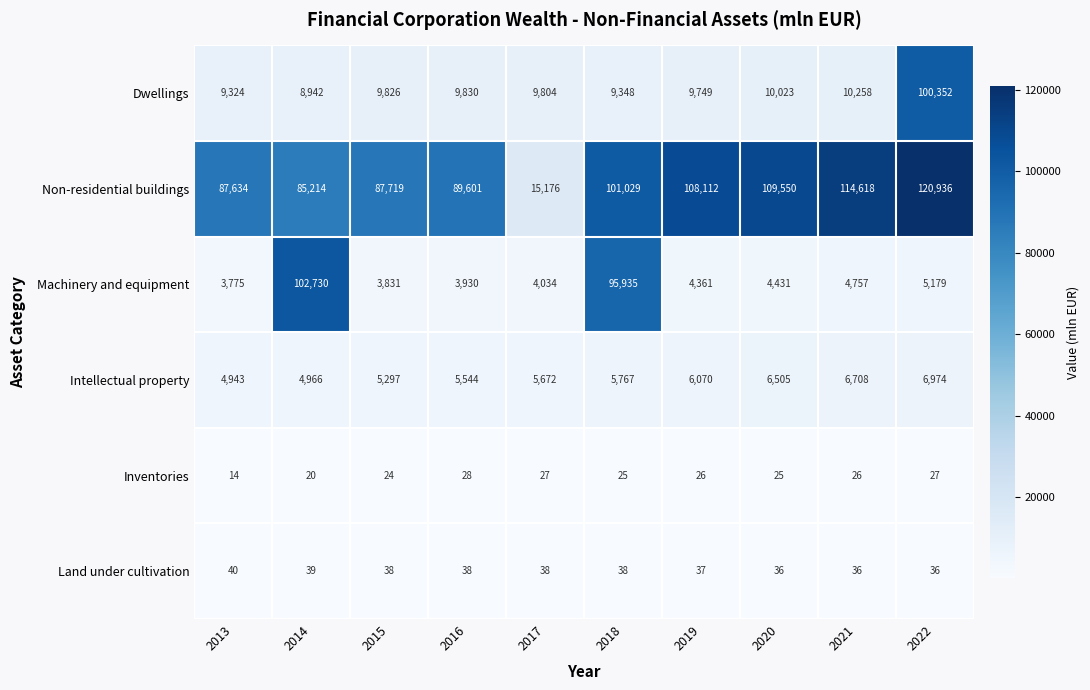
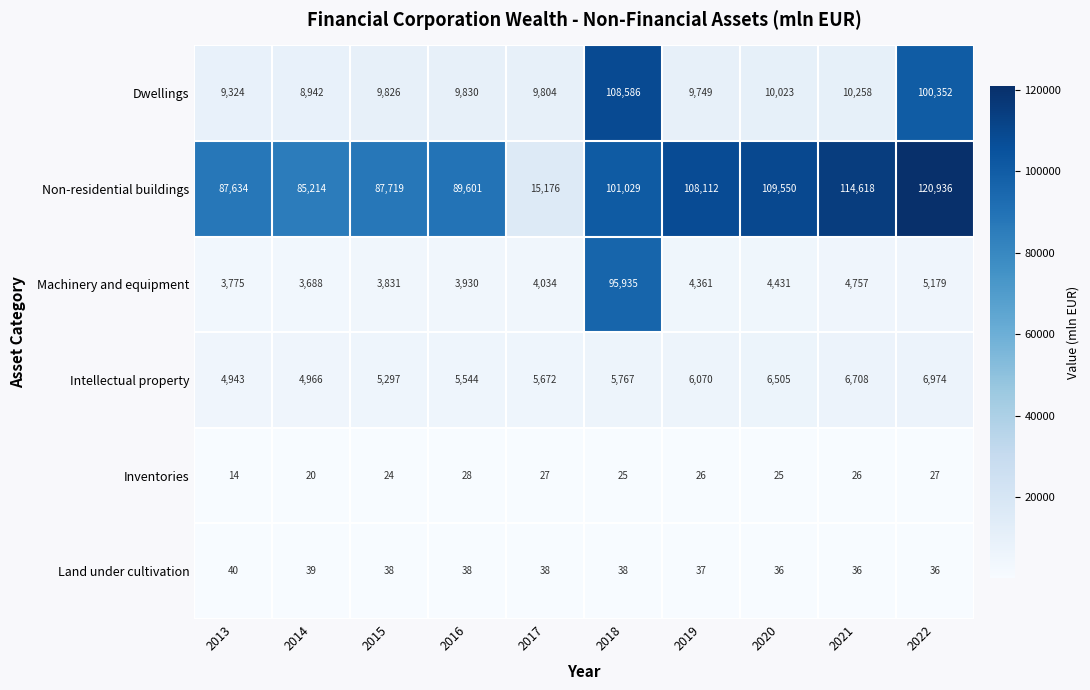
  {
    "Dwellings": {
      "2013": "9,324",
      "2014": "8,942",
      "2015": "9,826",
      "2016": "9,830",
      "2017": "9,804",
-     "2018": "9,348",
+     "2018": "108,586",
      "2019": "9,749",
      "2020": "10,023",
      "2021": "10,258",
      "2022": "100,352"
    },
    "Non-residential buildings": {
      "2013": "87,634",
      "2014": "85,214",
      "2015": "87,719",
      "2016": "89,601",
      "2017": "15,176",
      "2018": "101,029",
      "2019": "108,112",
      "2020": "109,550",
      "2021": "114,618",
      "2022": "120,936"
    },
    "Machinery and equipment": {
      "2013": "3,775",
-     "2014": "102,730",
+     "2014": "3,688",
      "2015": "3,831",
      "2016": "3,930",
      "2017": "4,034",
      "2018": "95,935",
      "2019": "4,361",
      "2020": "4,431",
      "2021": "4,757",
      "2022": "5,179"
    },
    "Intellectual property": {
      "2013": "4,943",
      "2014": "4,966",
      "2015": "5,297",
      "2016": "5,544",
      "2017": "5,672",
      "2018": "5,767",
      "2019": "6,070",
      "2020": "6,505",
      "2021": "6,708",
      "2022": "6,974"
    },
    "Inventories": {
      "2013": "14",
      "2014": "20",
      "2015": "24",
      "2016": "28",
      "2017": "27",
      "2018": "25",
      "2019": "26",
      "2020": "25",
      "2021": "26",
      "2022": "27"
    },
    "Land under cultivation": {
      "2013": "40",
      "2014": "39",
      "2015": "38",
      "2016": "38",
      "2017": "38",
      "2018": "38",
      "2019": "37",
      "2020": "36",
      "2021": "36",
      "2022": "36"
    }
  }
